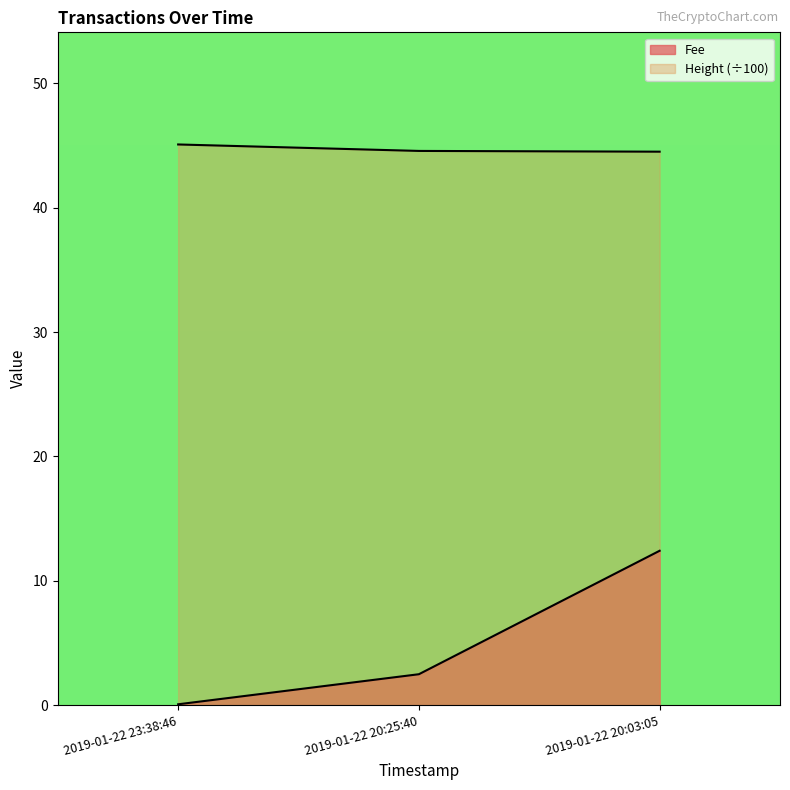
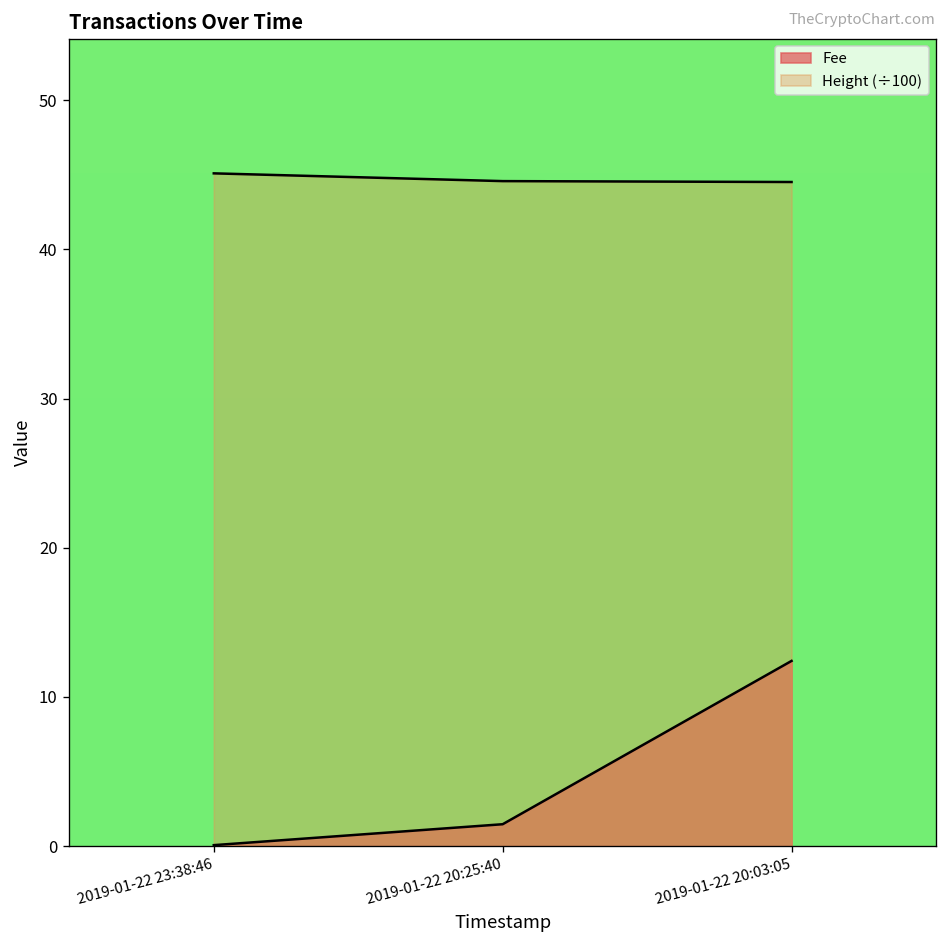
  {
    "Fee": {
      "2019-01-22 23:38:46": 0.1,
-     "2019-01-22 20:25:40": 2.5,
+     "2019-01-22 20:25:40": 1.5,
      "2019-01-22 20:03:05": 12.4
    },
    "Height (÷100)": {
      "2019-01-22 23:38:46": 45.1,
      "2019-01-22 20:25:40": 44.6,
      "2019-01-22 20:03:05": 44.5
    }
  }
